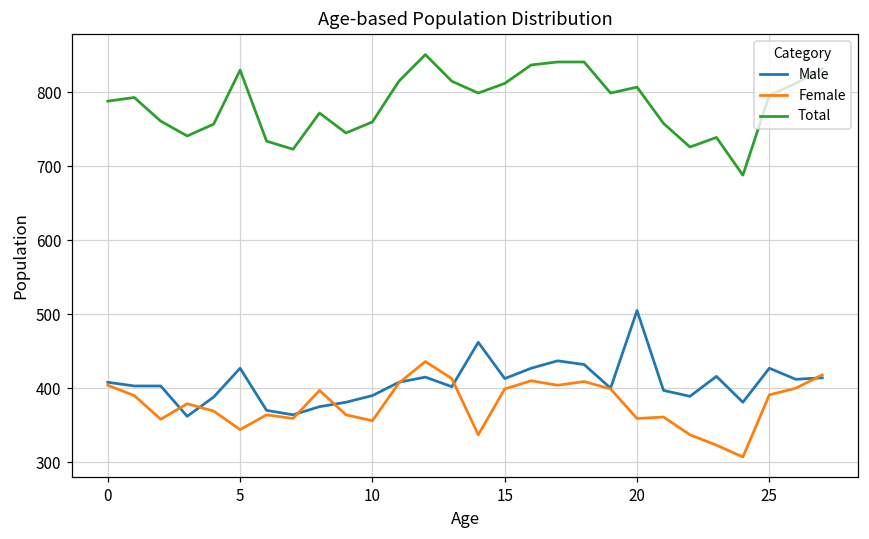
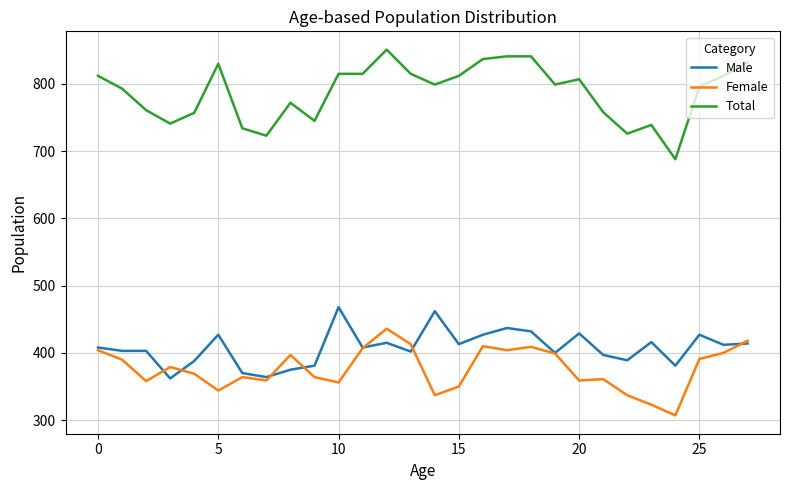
  {
    "Male": {
      "0": 410,
      "5": 430,
-     "10": 390,
+     "10": 470,
      "15": 410,
-     "20": 510,
+     "20": 430,
      "25": 430
    },
    "Female": {
      "0": 400,
      "5": 340,
      "10": 360,
-     "15": 400,
+     "15": 350,
      "20": 360,
      "25": 390
    },
    "Total": {
-     "0": 790,
+     "0": 810,
      "5": 830,
-     "10": 760,
+     "10": 820,
      "15": 810,
      "20": 810
    }
  }
